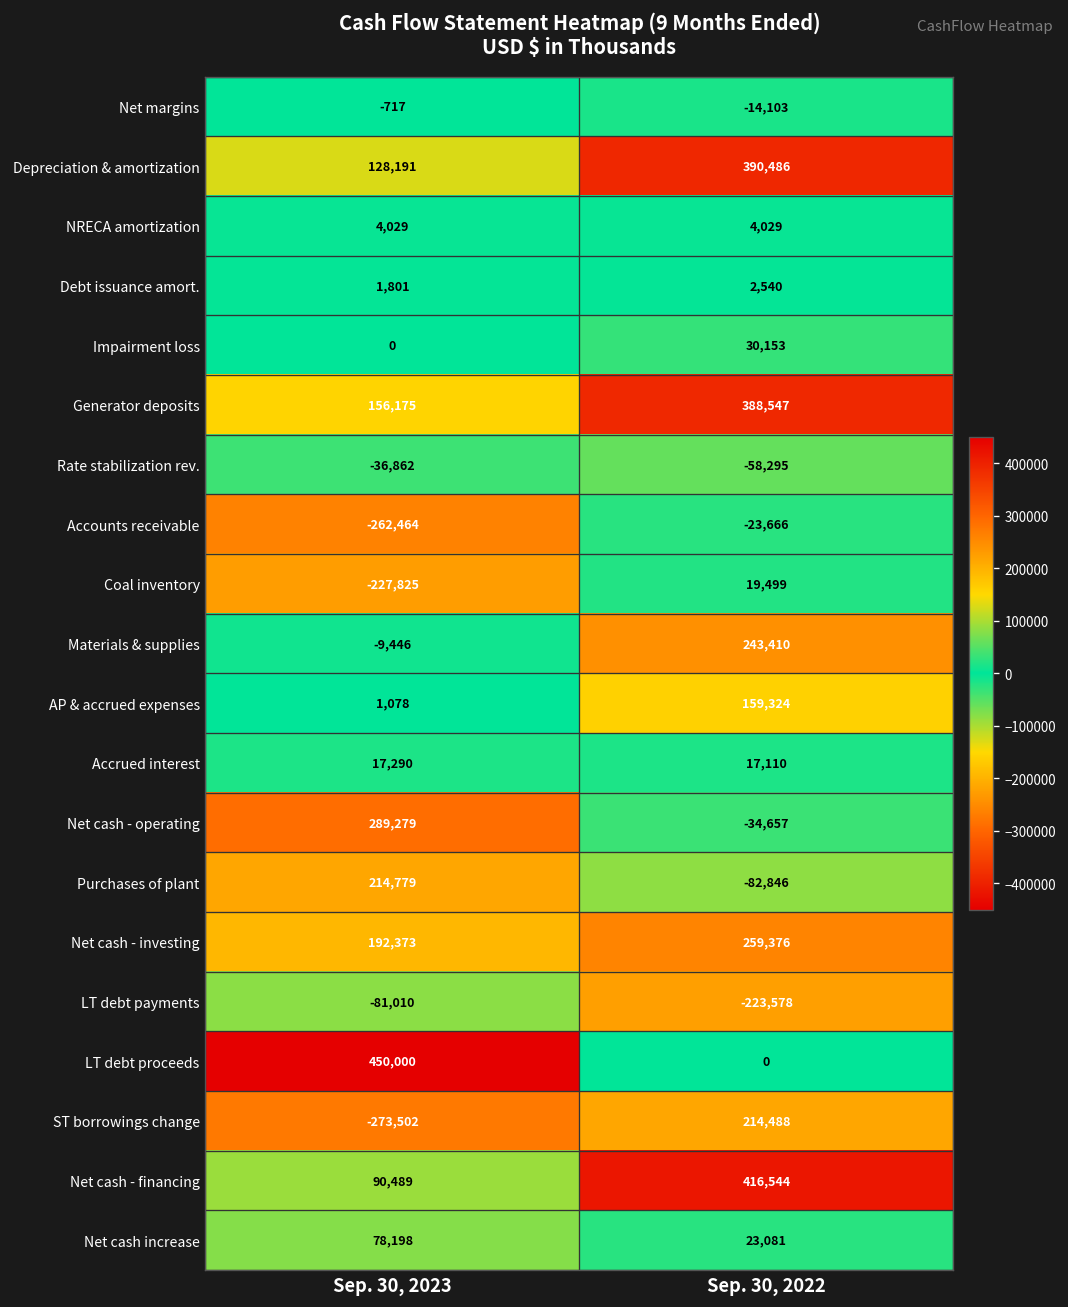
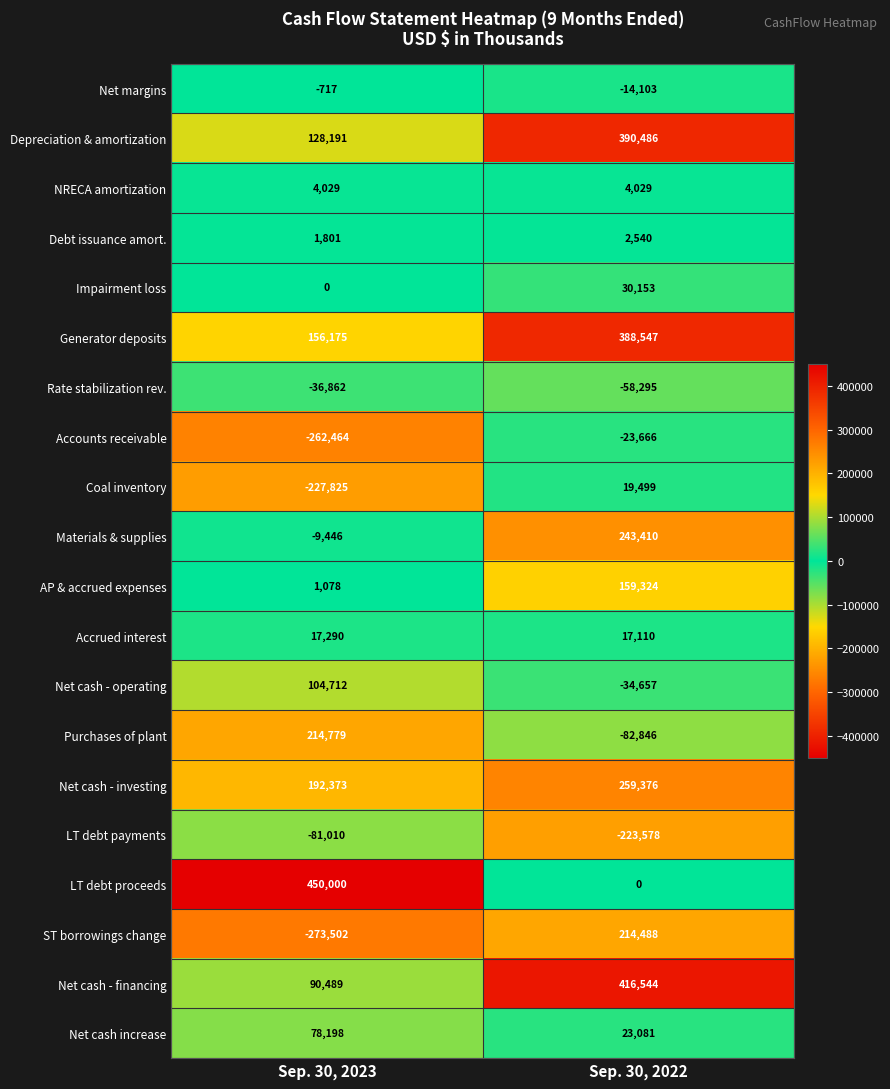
  {
    "Net margins": {
      "Sep. 30, 2023": "-717",
      "Sep. 30, 2022": "-14,103"
    },
    "Depreciation & amortization": {
      "Sep. 30, 2023": "128,191",
      "Sep. 30, 2022": "390,486"
    },
    "NRECA amortization": {
      "Sep. 30, 2023": "4,029",
      "Sep. 30, 2022": "4,029"
    },
    "Debt issuance amort.": {
      "Sep. 30, 2023": "1,801",
      "Sep. 30, 2022": "2,540"
    },
    "Impairment loss": {
      "Sep. 30, 2023": "0",
      "Sep. 30, 2022": "30,153"
    },
    "Generator deposits": {
      "Sep. 30, 2023": "156,175",
      "Sep. 30, 2022": "388,547"
    },
    "Rate stabilization rev.": {
      "Sep. 30, 2023": "-36,862",
      "Sep. 30, 2022": "-58,295"
    },
    "Accounts receivable": {
      "Sep. 30, 2023": "-262,464",
      "Sep. 30, 2022": "-23,666"
    },
    "Coal inventory": {
      "Sep. 30, 2023": "-227,825",
      "Sep. 30, 2022": "19,499"
    },
    "Materials & supplies": {
      "Sep. 30, 2023": "-9,446",
      "Sep. 30, 2022": "243,410"
    },
    "AP & accrued expenses": {
      "Sep. 30, 2023": "1,078",
      "Sep. 30, 2022": "159,324"
    },
    "Accrued interest": {
      "Sep. 30, 2023": "17,290",
      "Sep. 30, 2022": "17,110"
    },
    "Net cash - operating": {
-     "Sep. 30, 2023": "289,279",
+     "Sep. 30, 2023": "104,712",
      "Sep. 30, 2022": "-34,657"
    },
    "Purchases of plant": {
      "Sep. 30, 2023": "214,779",
      "Sep. 30, 2022": "-82,846"
    },
    "Net cash - investing": {
      "Sep. 30, 2023": "192,373",
      "Sep. 30, 2022": "259,376"
    },
    "LT debt payments": {
      "Sep. 30, 2023": "-81,010",
      "Sep. 30, 2022": "-223,578"
    },
    "LT debt proceeds": {
      "Sep. 30, 2023": "450,000",
      "Sep. 30, 2022": "0"
    },
    "ST borrowings change": {
      "Sep. 30, 2023": "-273,502",
      "Sep. 30, 2022": "214,488"
    },
    "Net cash - financing": {
      "Sep. 30, 2023": "90,489",
      "Sep. 30, 2022": "416,544"
    },
    "Net cash increase": {
      "Sep. 30, 2023": "78,198",
      "Sep. 30, 2022": "23,081"
    }
  }
